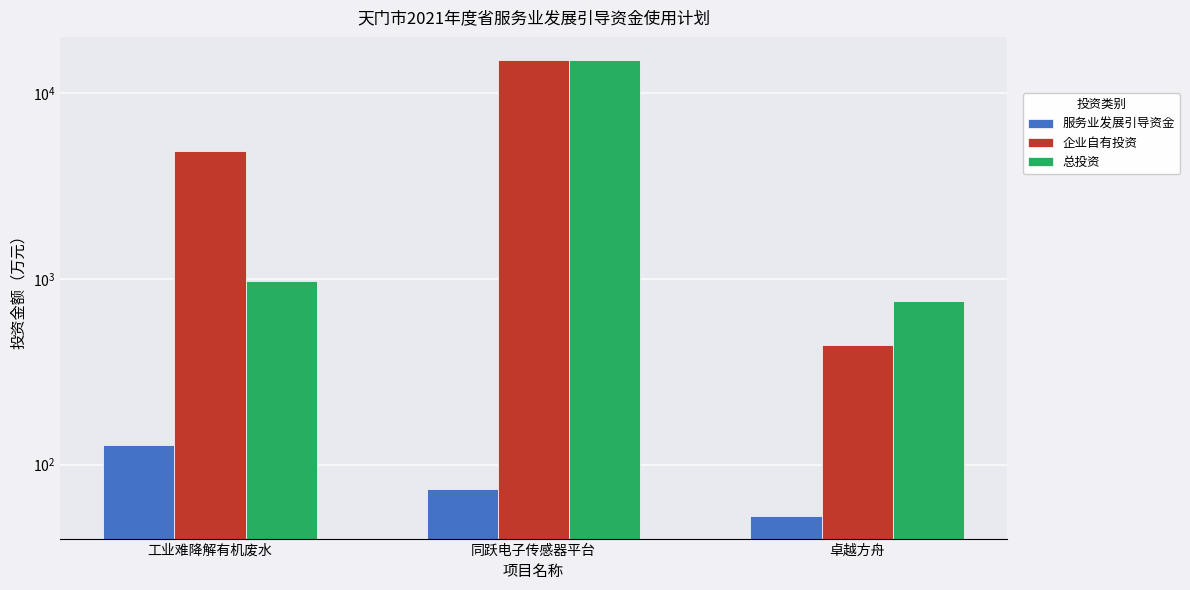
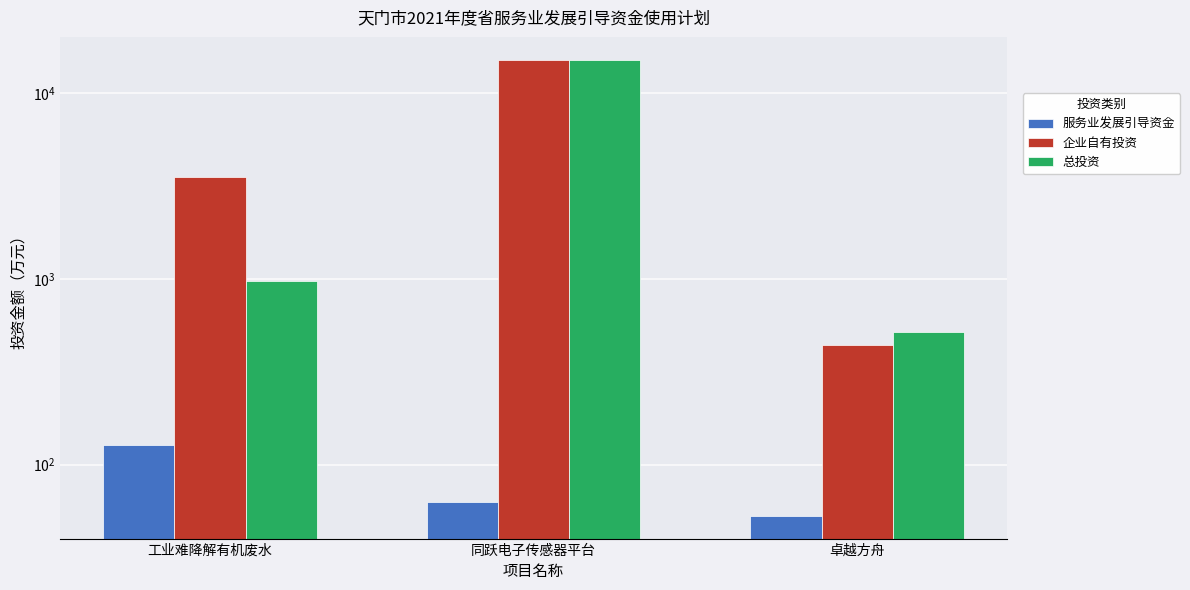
  {
    "服务业发展引导资金": {
      "工业难降解有机废水": 130,
-     "同跃电子传感器平台": 74,
+     "同跃电子传感器平台": 63,
      "卓越方舟": 53
    },
    "企业自有投资": {
-     "工业难降解有机废水": 4900,
+     "工业难降解有机废水": 3500,
      "同跃电子传感器平台": 15000,
      "卓越方舟": 440
    },
    "总投资": {
      "工业难降解有机废水": 1000,
      "同跃电子传感器平台": 15000,
-     "卓越方舟": 760
+     "卓越方舟": 520
    }
  }
